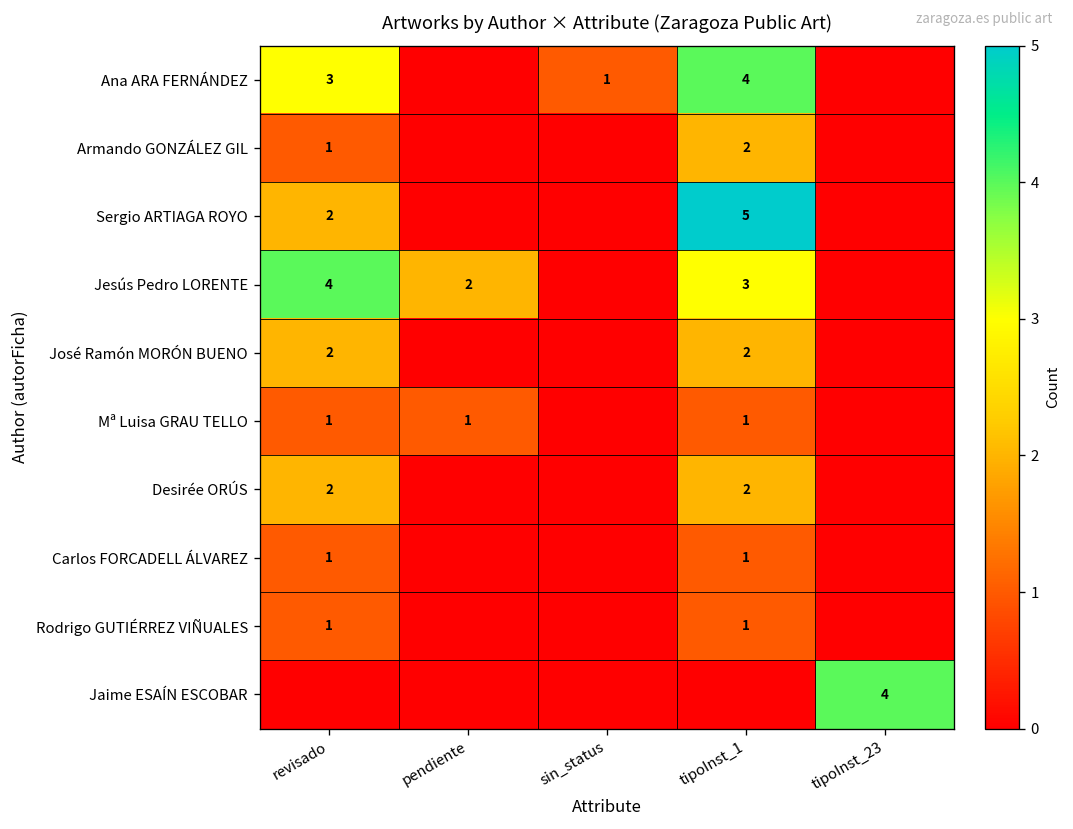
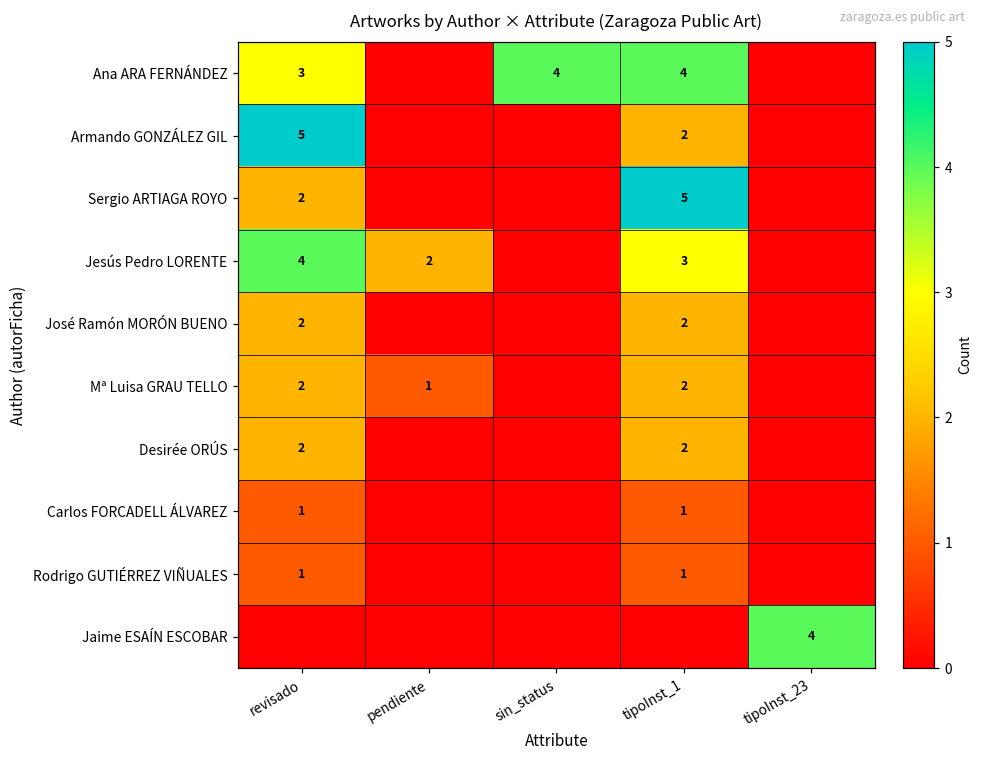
  {
    "Ana ARA FERNÁNDEZ": {
      "revisado": 3,
-     "sin_status": 1,
+     "sin_status": 4,
      "tipoInst_1": 4
    },
    "Armando GONZÁLEZ GIL": {
-     "revisado": 1,
+     "revisado": 5,
      "tipoInst_1": 2
    },
    "Sergio ARTIAGA ROYO": {
      "revisado": 2,
      "tipoInst_1": 5
    },
    "Jesús Pedro LORENTE": {
      "revisado": 4,
      "pendiente": 2,
      "tipoInst_1": 3
    },
    "José Ramón MORÓN BUENO": {
      "revisado": 2,
      "tipoInst_1": 2
    },
    "Mª Luisa GRAU TELLO": {
-     "revisado": 1,
+     "revisado": 2,
      "pendiente": 1,
-     "tipoInst_1": 1
+     "tipoInst_1": 2
    },
    "Desirée ORÚS": {
      "revisado": 2,
      "tipoInst_1": 2
    },
    "Carlos FORCADELL ÁLVAREZ": {
      "revisado": 1,
      "tipoInst_1": 1
    },
    "Rodrigo GUTIÉRREZ VIÑUALES": {
      "revisado": 1,
      "tipoInst_1": 1
    },
    "Jaime ESAÍN ESCOBAR": {
      "tipoInst_23": 4
    }
  }
